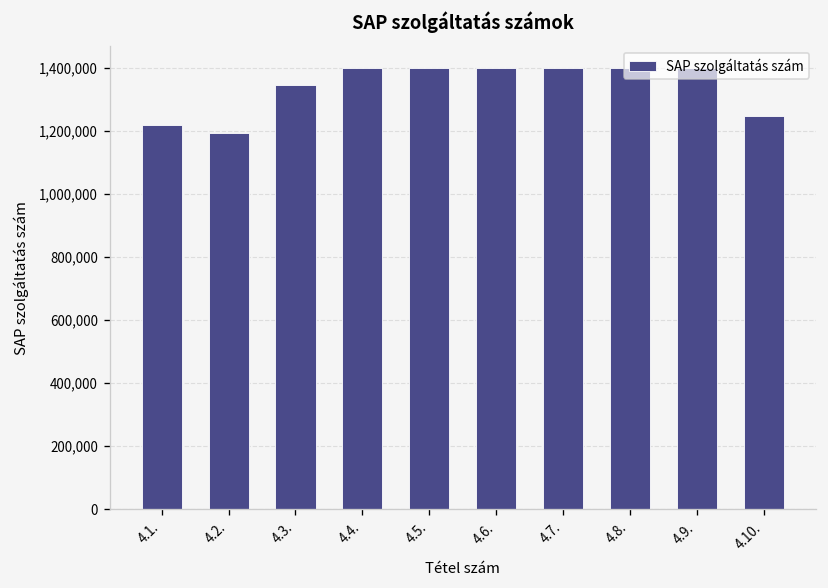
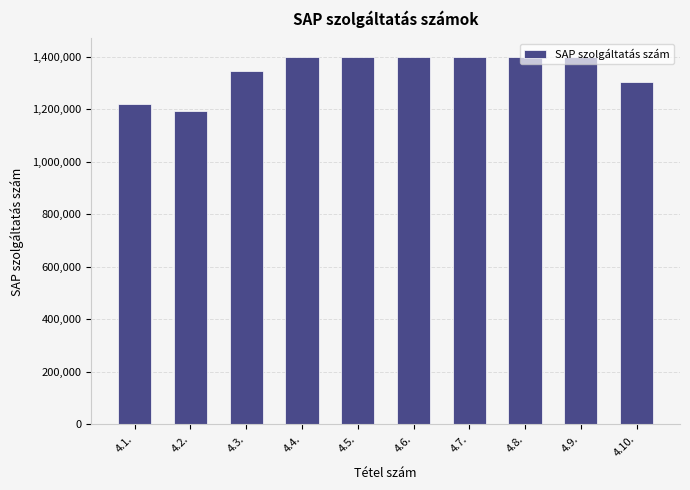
  {
    "4.1.": "1,220,000",
    "4.2.": "1,190,000",
    "4.3.": "1,350,000",
    "4.4.": "1,400,000",
    "4.5.": "1,400,000",
    "4.6.": "1,400,000",
    "4.7.": "1,400,000",
-   "4.10.": "1,250,000"
+   "4.10.": "1,300,000"
  }
